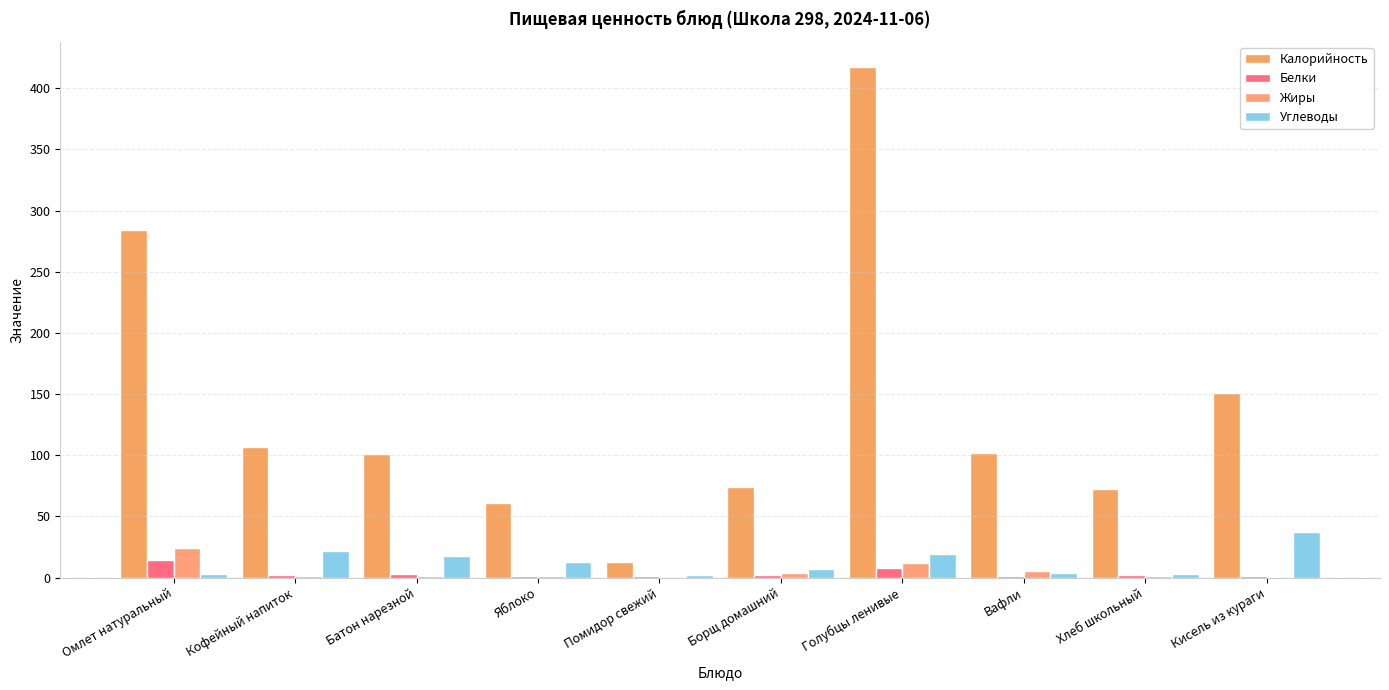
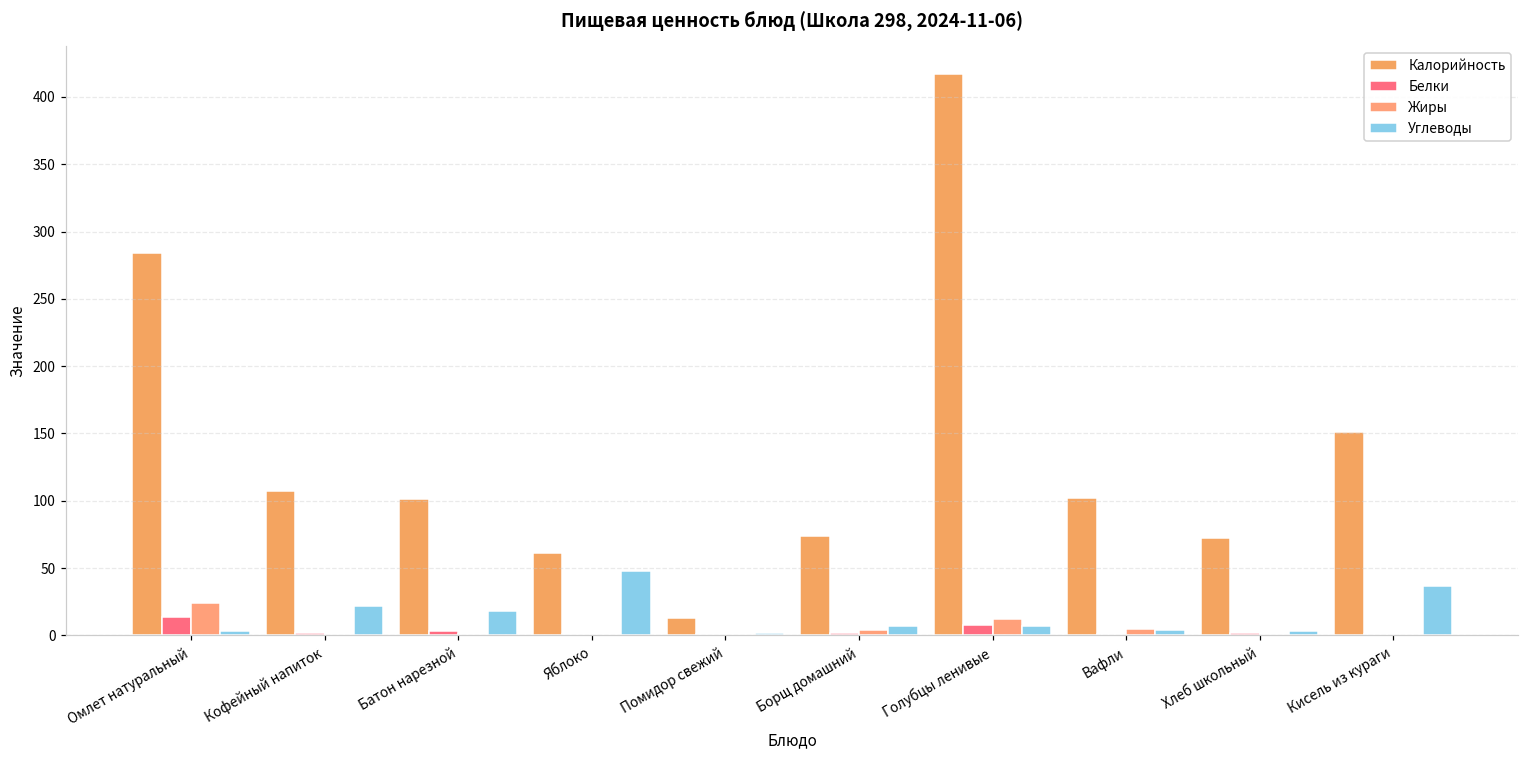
  {
    "Углеводы": {
      "Омлет натуральный": 3,
      "Кофейный напиток": 22,
      "Батон нарезной": 18,
-     "Яблоко": 13,
+     "Яблоко": 48,
      "Борщ домашний": 7,
-     "Голубцы ленивые": 19,
+     "Голубцы ленивые": 7,
      "Вафли": 4,
      "Хлеб школьный": 3,
      "Кисель из кураги": 37
    }
  }
